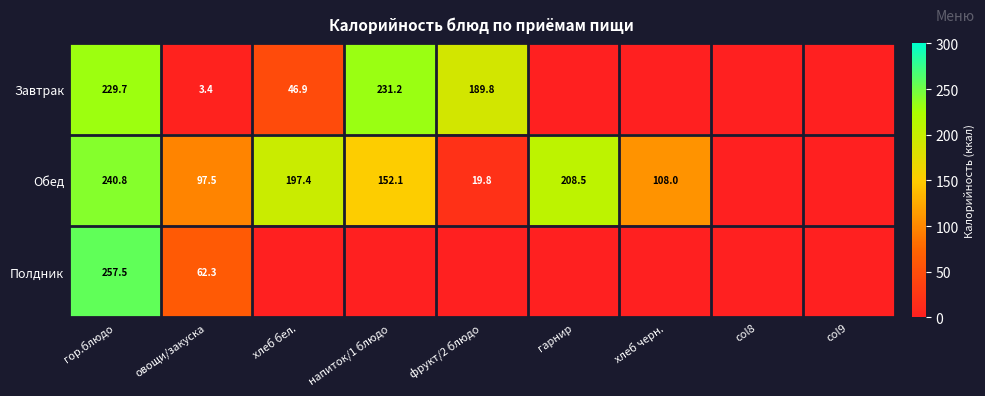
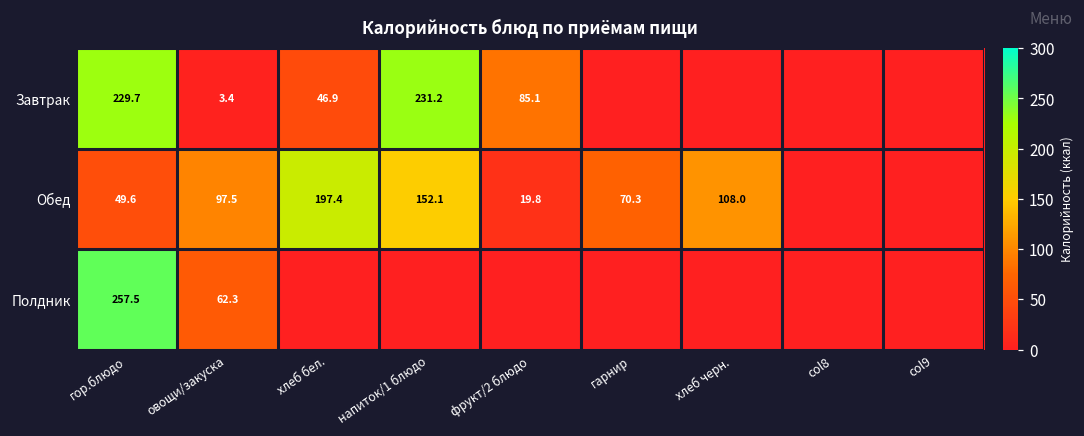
  {
    "Завтрак": {
      "гор.блюдо": 229.7,
      "овощи/закуска": 3.4,
      "хлеб бел.": 46.9,
      "напиток/1 блюдо": 231.2,
-     "фрукт/2 блюдо": 189.8
+     "фрукт/2 блюдо": 85.1
    },
    "Обед": {
-     "гор.блюдо": 240.8,
+     "гор.блюдо": 49.6,
      "овощи/закуска": 97.5,
      "хлеб бел.": 197.4,
      "напиток/1 блюдо": 152.1,
      "фрукт/2 блюдо": 19.8,
-     "гарнир": 208.5,
+     "гарнир": 70.3,
      "хлеб черн.": 108.0
    },
    "Полдник": {
      "гор.блюдо": 257.5,
      "овощи/закуска": 62.3
    }
  }
